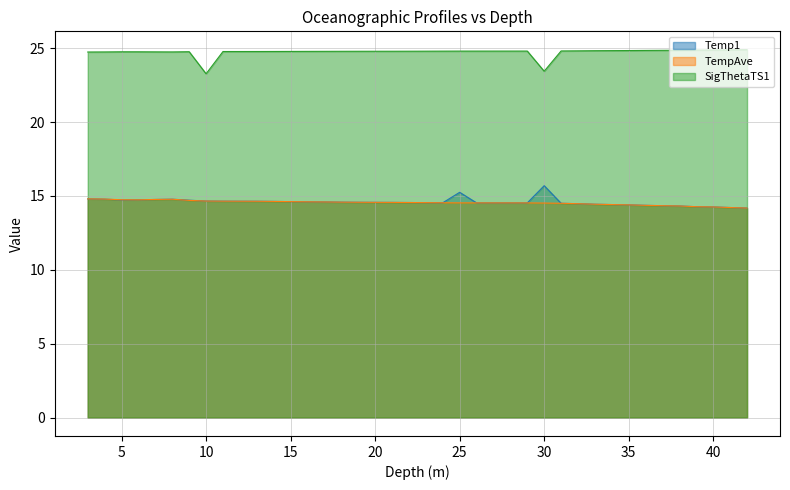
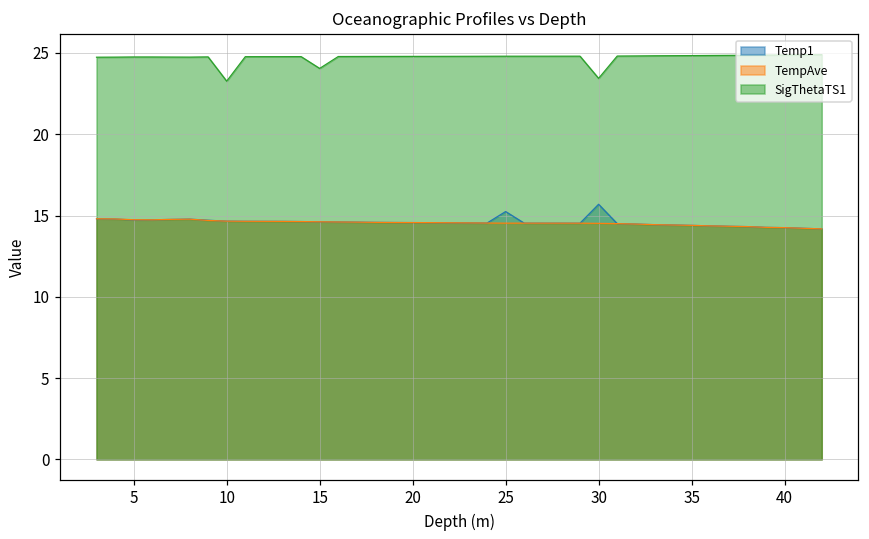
  {
    "Temp1": {
      "25": 15.2,
      "30": 15.7
    },
    "TempAve": {
      "25": 14.5,
      "30": 14.5
    },
    "SigThetaTS1": {
      "5": 24.8,
      "10": 23.3,
-     "15": 24.8,
+     "15": 24.0,
      "20": 24.8,
      "25": 24.8,
      "30": 23.4,
      "35": 24.8
    }
  }
